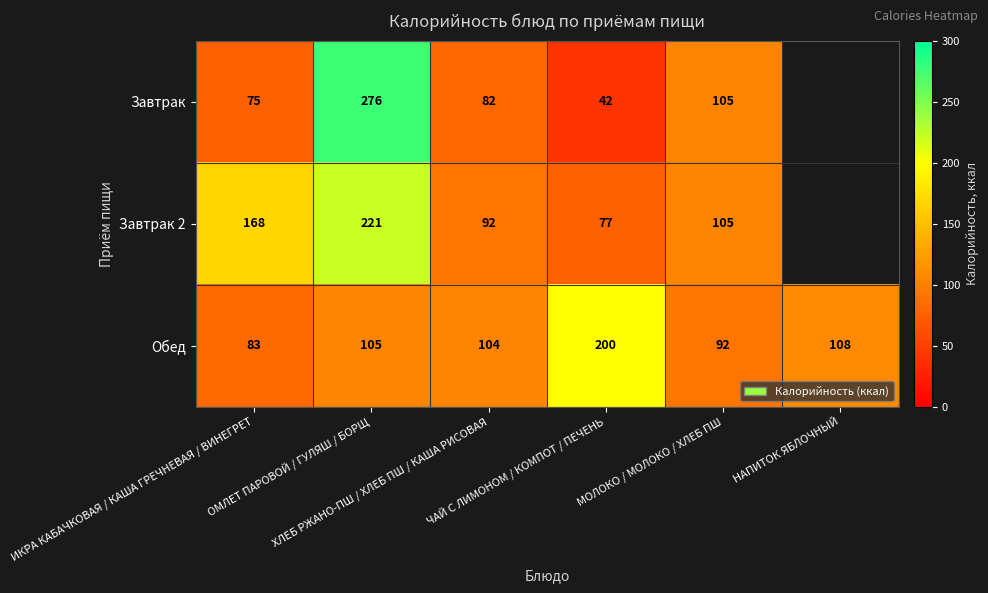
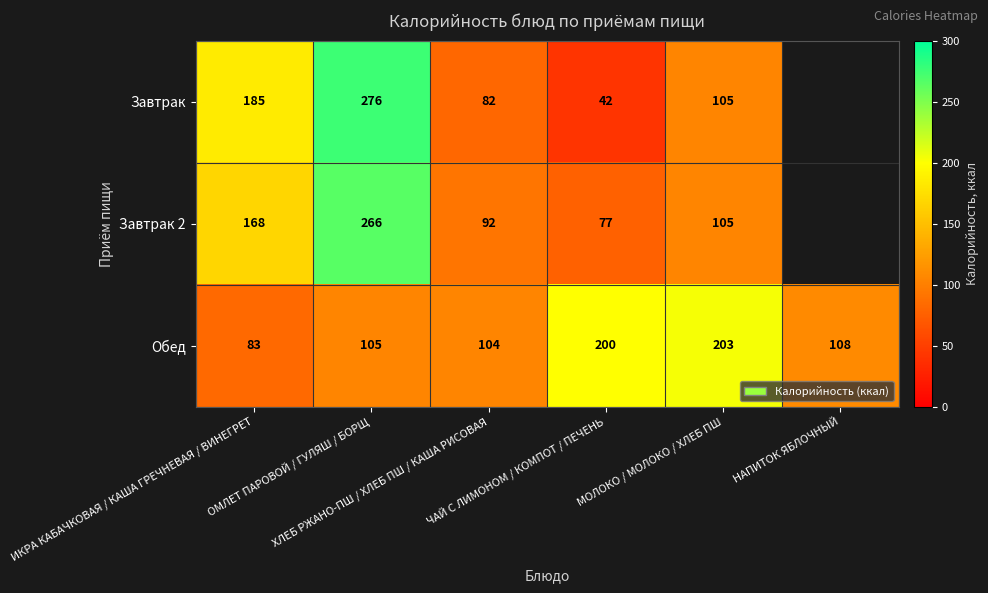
  {
    "Завтрак": {
-     "ИКРА КАБАЧКОВАЯ / КАША ГРЕЧНЕВАЯ / ВИНЕГРЕТ": 75,
+     "ИКРА КАБАЧКОВАЯ / КАША ГРЕЧНЕВАЯ / ВИНЕГРЕТ": 185,
      "ОМЛЕТ ПАРОВОЙ / ГУЛЯШ / БОРЩ": 276,
      "ХЛЕБ РЖАНО-ПШ / ХЛЕБ ПШ / КАША РИСОВАЯ": 82,
      "ЧАЙ С ЛИМОНОМ / КОМПОТ / ПЕЧЕНЬ": 42,
      "МОЛОКО / МОЛОКО / ХЛЕБ ПШ": 105
    },
    "Завтрак 2": {
      "ИКРА КАБАЧКОВАЯ / КАША ГРЕЧНЕВАЯ / ВИНЕГРЕТ": 168,
-     "ОМЛЕТ ПАРОВОЙ / ГУЛЯШ / БОРЩ": 221,
+     "ОМЛЕТ ПАРОВОЙ / ГУЛЯШ / БОРЩ": 266,
      "ХЛЕБ РЖАНО-ПШ / ХЛЕБ ПШ / КАША РИСОВАЯ": 92,
      "ЧАЙ С ЛИМОНОМ / КОМПОТ / ПЕЧЕНЬ": 77,
      "МОЛОКО / МОЛОКО / ХЛЕБ ПШ": 105
    },
    "Обед": {
      "ИКРА КАБАЧКОВАЯ / КАША ГРЕЧНЕВАЯ / ВИНЕГРЕТ": 83,
      "ОМЛЕТ ПАРОВОЙ / ГУЛЯШ / БОРЩ": 105,
      "ХЛЕБ РЖАНО-ПШ / ХЛЕБ ПШ / КАША РИСОВАЯ": 104,
      "ЧАЙ С ЛИМОНОМ / КОМПОТ / ПЕЧЕНЬ": 200,
-     "МОЛОКО / МОЛОКО / ХЛЕБ ПШ": 92,
+     "МОЛОКО / МОЛОКО / ХЛЕБ ПШ": 203,
      "НАПИТОК ЯБЛОЧНЫЙ": 108
    }
  }
